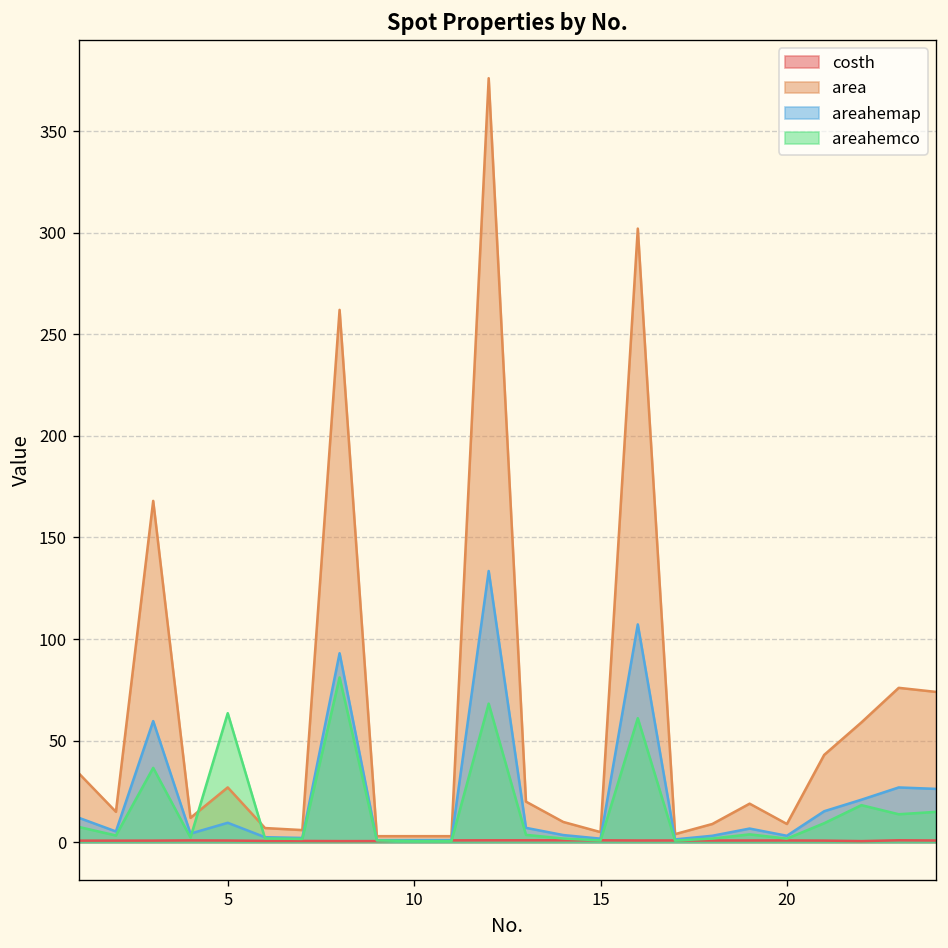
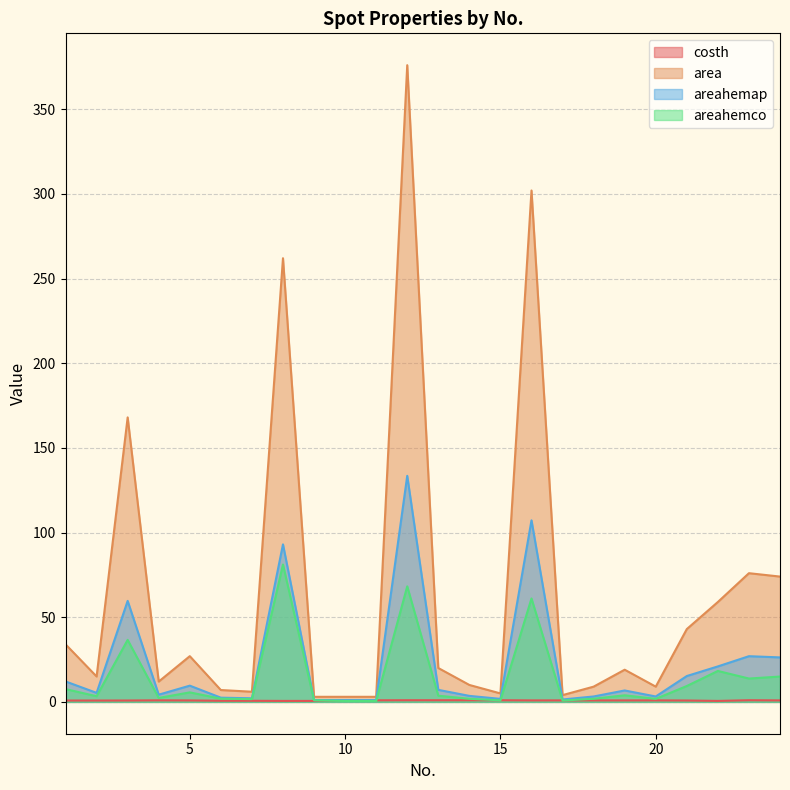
  {
    "areahemap": {
      "5": 10
    },
    "areahemco": {
-     "5": 64
+     "5": 6
    }
  }
